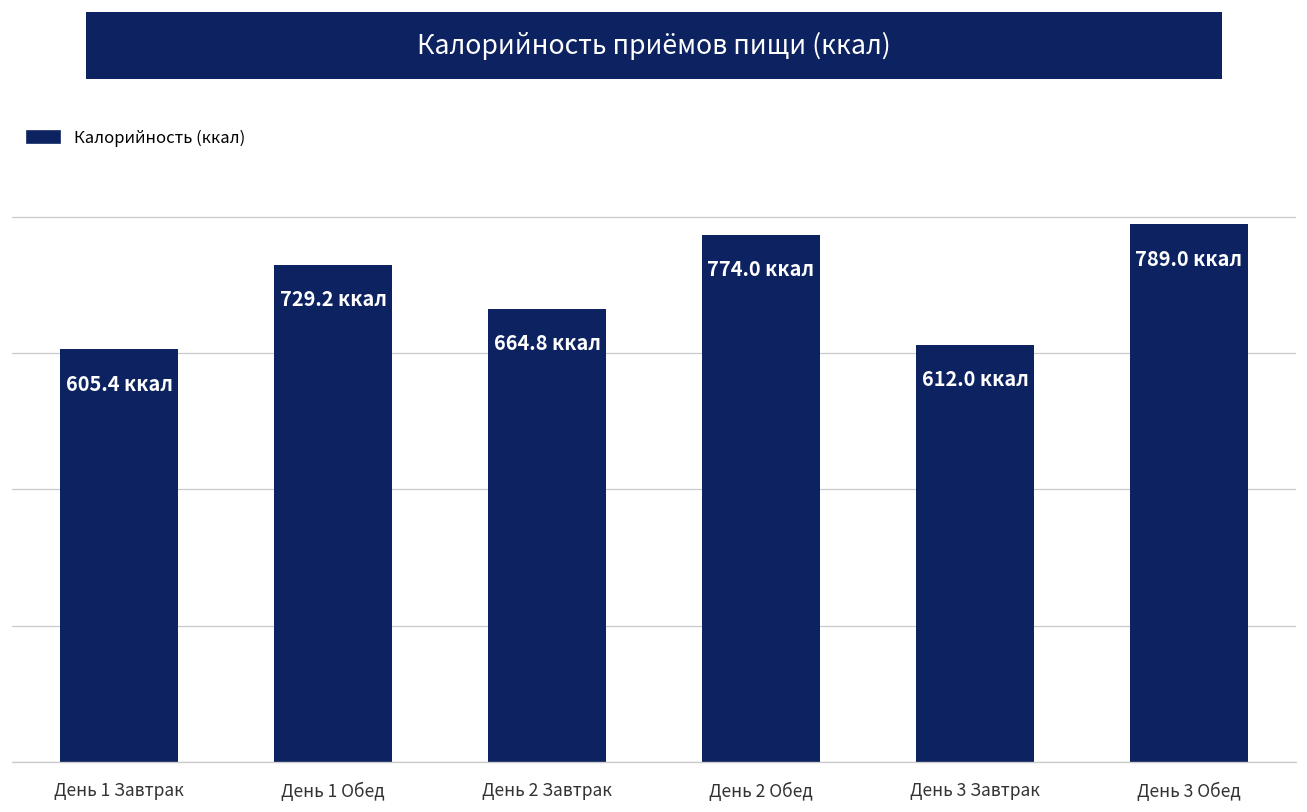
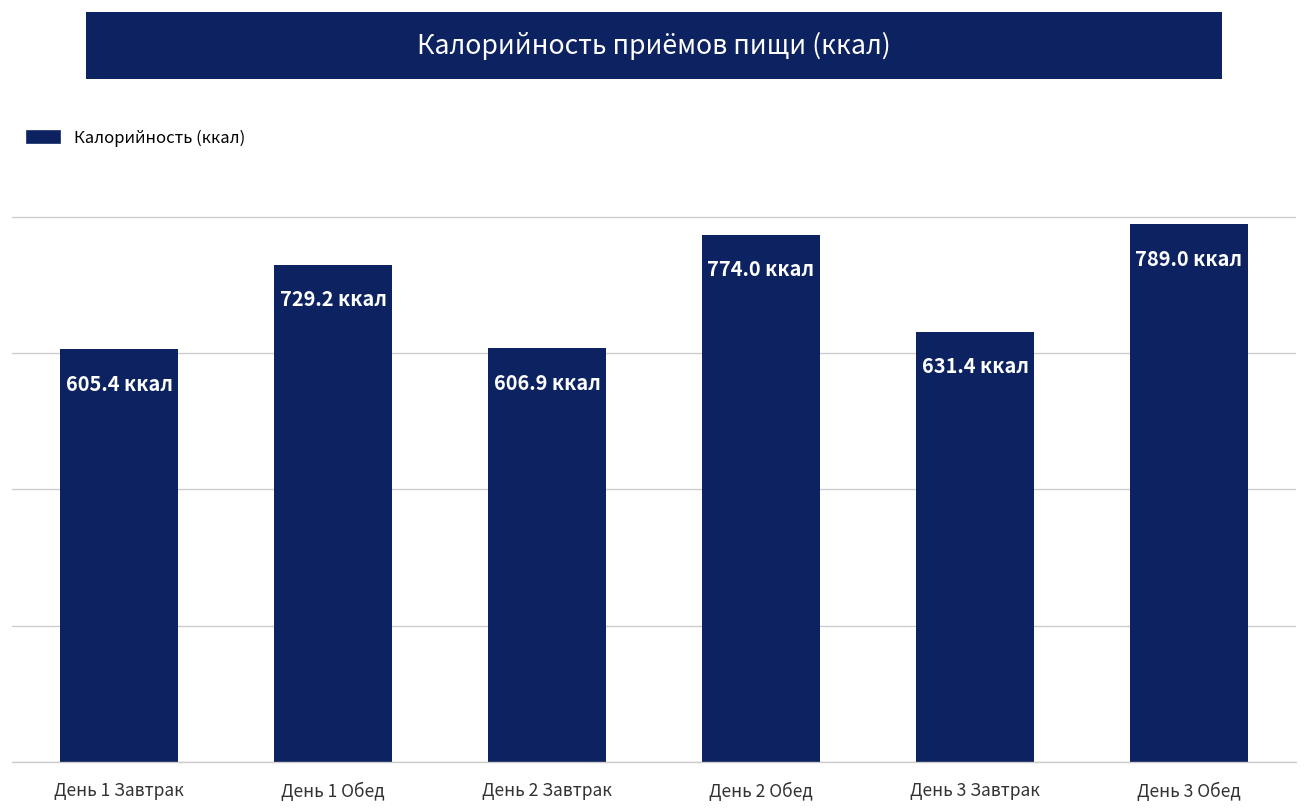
  {
    "День 1 Завтрак": 605.4,
    "День 1 Обед": 729.2,
-   "День 2 Завтрак": 664.8,
+   "День 2 Завтрак": 606.9,
    "День 2 Обед": 774.0,
-   "День 3 Завтрак": 612.0,
+   "День 3 Завтрак": 631.4,
    "День 3 Обед": 789.0
  }
